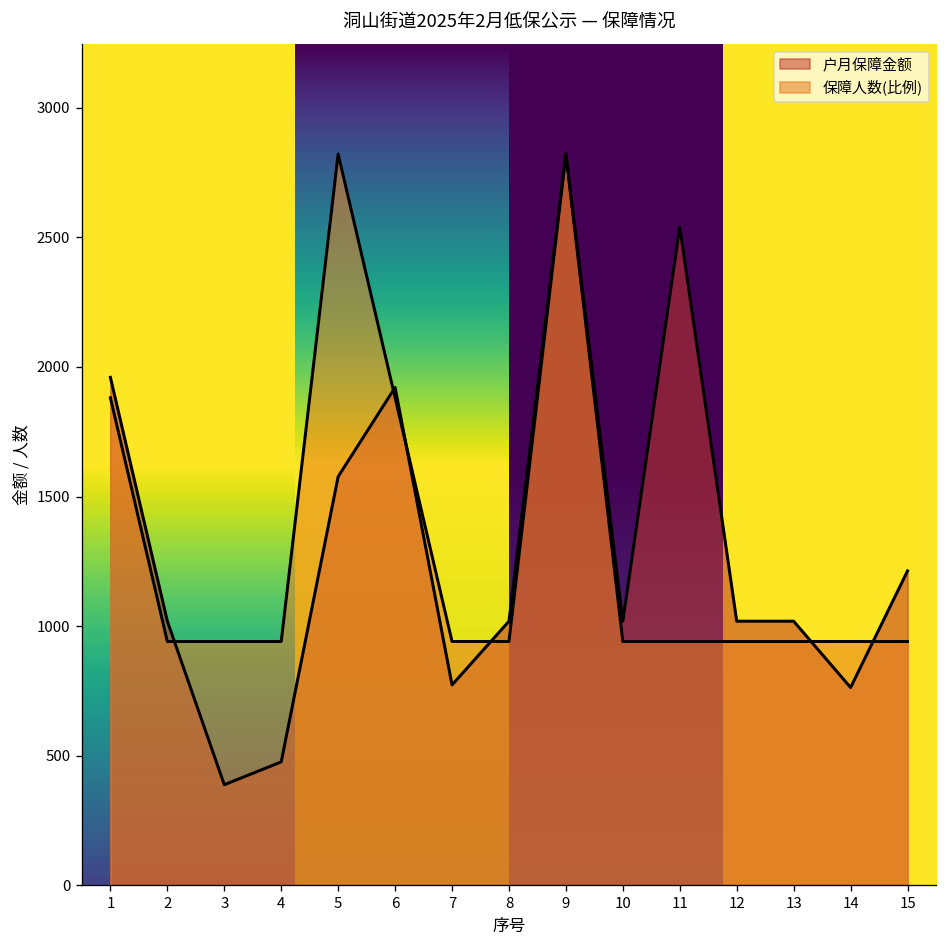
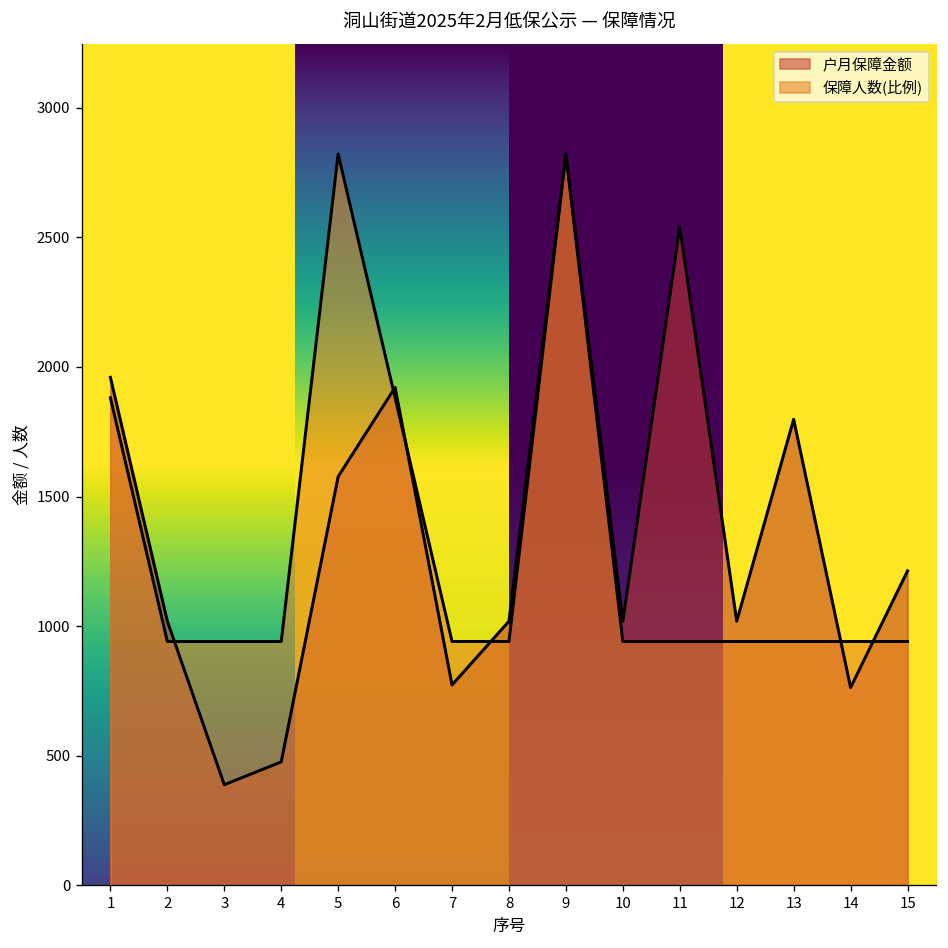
  {
    "户月保障金额": {
      "1": 1960,
      "2": 1020,
      "3": 390,
      "4": 480,
      "5": 1580,
      "6": 1920,
      "7": 770,
      "8": 1020,
      "10": 1020,
      "11": 2540,
      "12": 1020,
-     "13": 1020,
+     "13": 1800,
      "14": 760,
      "15": 1210
    },
    "保障人数(比例)": {
      "1": 1880,
      "2": 940,
      "3": 940,
      "4": 940,
      "5": 2820,
      "6": 1880,
      "7": 940,
      "8": 940,
      "10": 940,
      "11": 940,
      "12": 940,
      "13": 940,
      "14": 940,
      "15": 940
    }
  }
